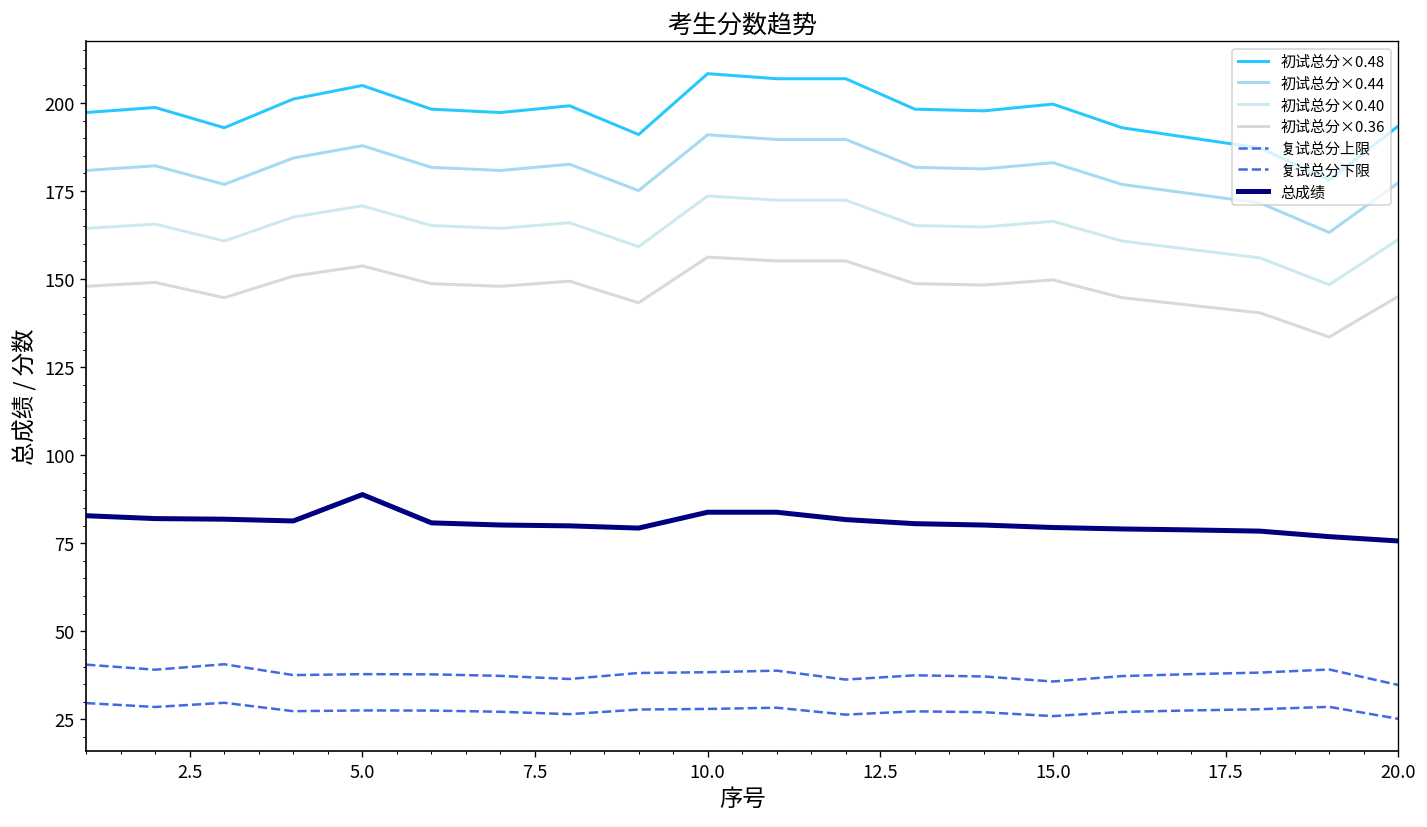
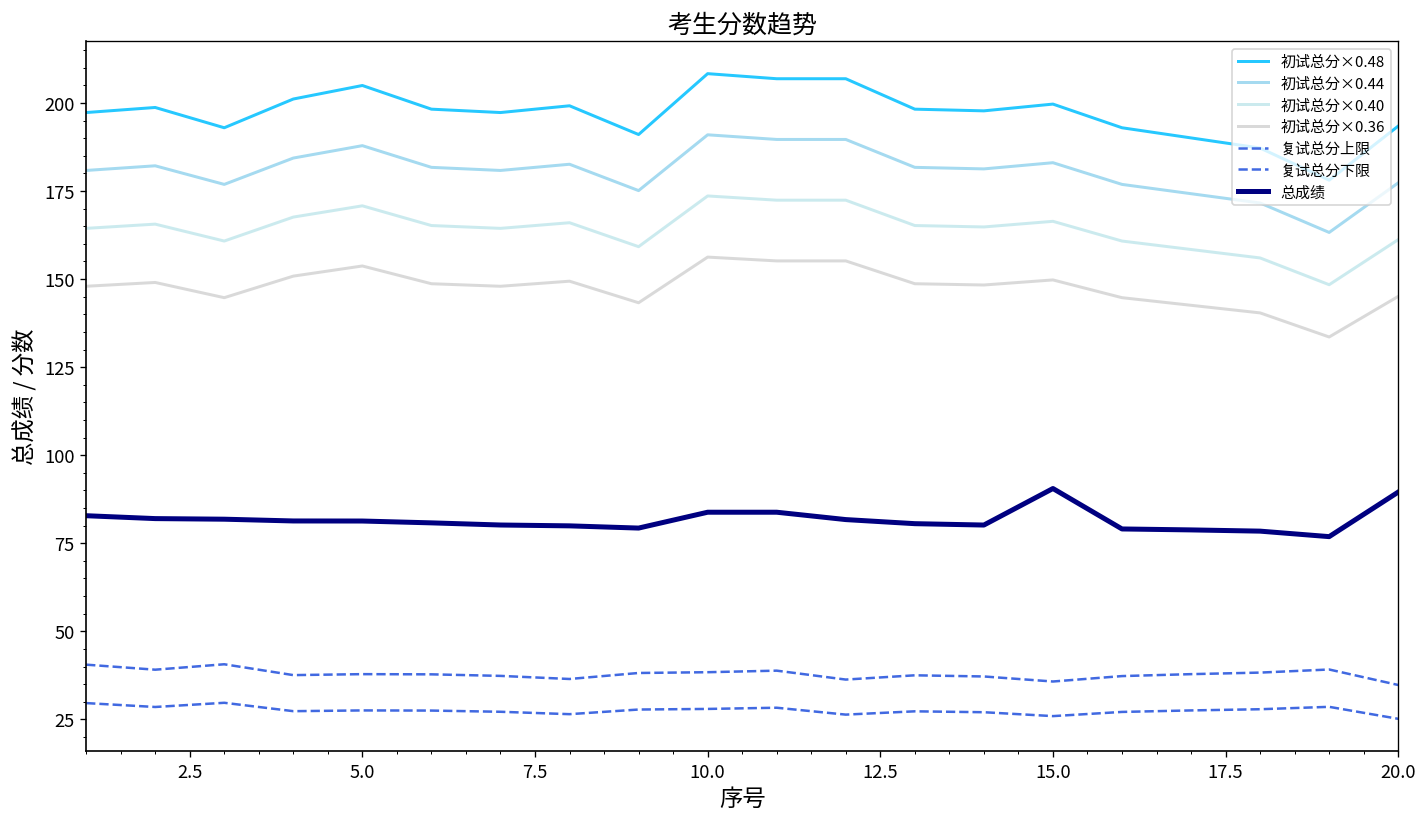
  {
    "初试总分×0.48": {
      "5.0": 205,
      "10.0": 208,
      "15.0": 200,
      "20.0": 193
    },
    "总成绩": {
-     "5.0": 89,
+     "5.0": 81,
      "10.0": 84,
-     "15.0": 79,
-     "20.0": 76
+     "15.0": 91,
+     "20.0": 90
    }
  }
